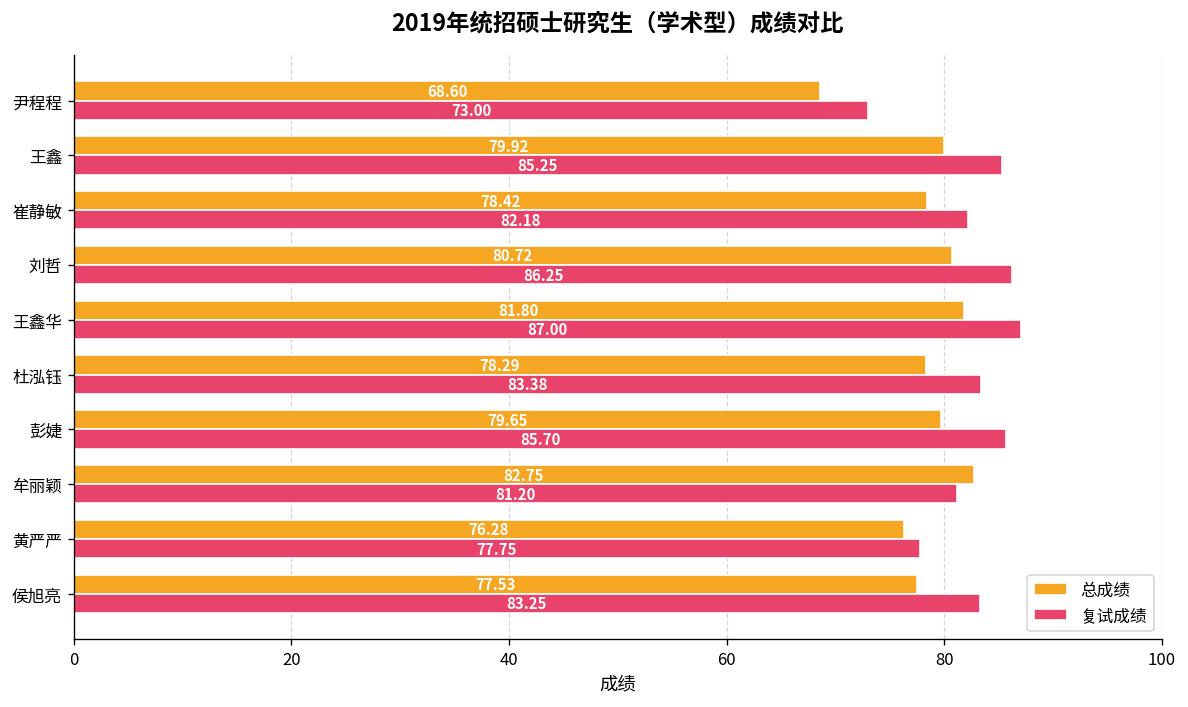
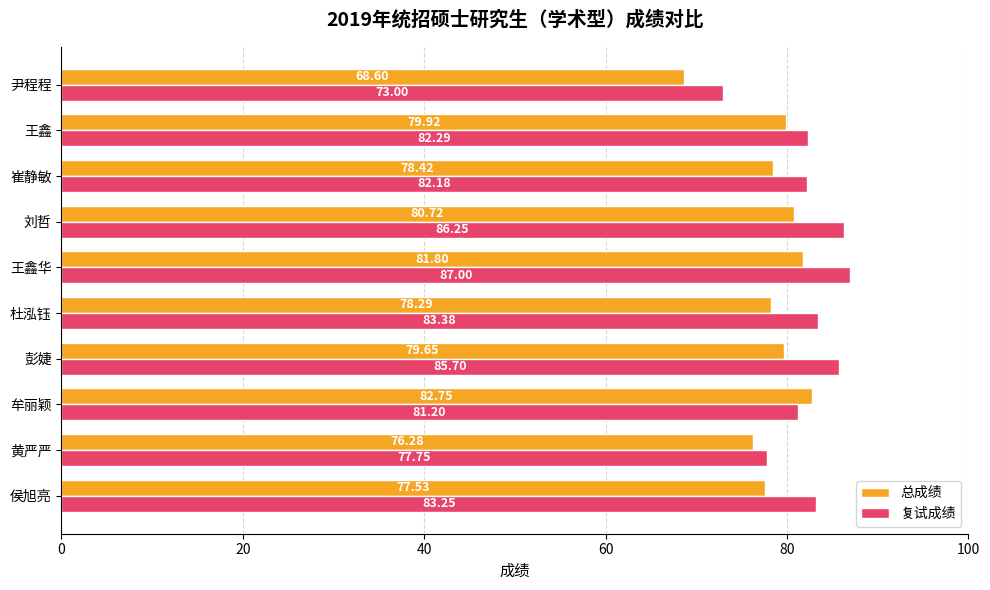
  {
    "总成绩": {
      "尹程程": 68.60,
      "王鑫": 79.92,
      "崔静敏": 78.42,
      "刘哲": 80.72,
      "王鑫华": 81.80,
      "杜泓钰": 78.29,
      "彭婕": 79.65,
      "牟丽颖": 82.75,
      "黄严严": 76.28,
      "侯旭亮": 77.53
    },
    "复试成绩": {
      "尹程程": 73.00,
-     "王鑫": 85.25,
+     "王鑫": 82.29,
      "崔静敏": 82.18,
      "刘哲": 86.25,
      "王鑫华": 87.00,
      "杜泓钰": 83.38,
      "彭婕": 85.70,
      "牟丽颖": 81.20,
      "黄严严": 77.75,
      "侯旭亮": 83.25
    }
  }
